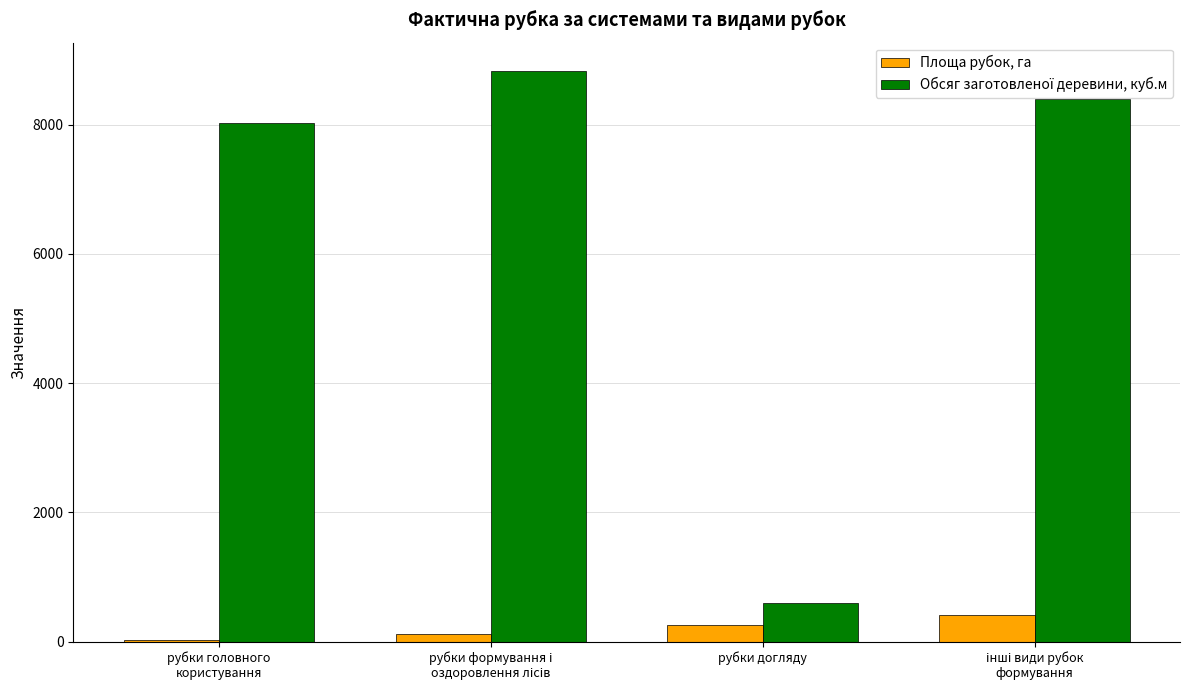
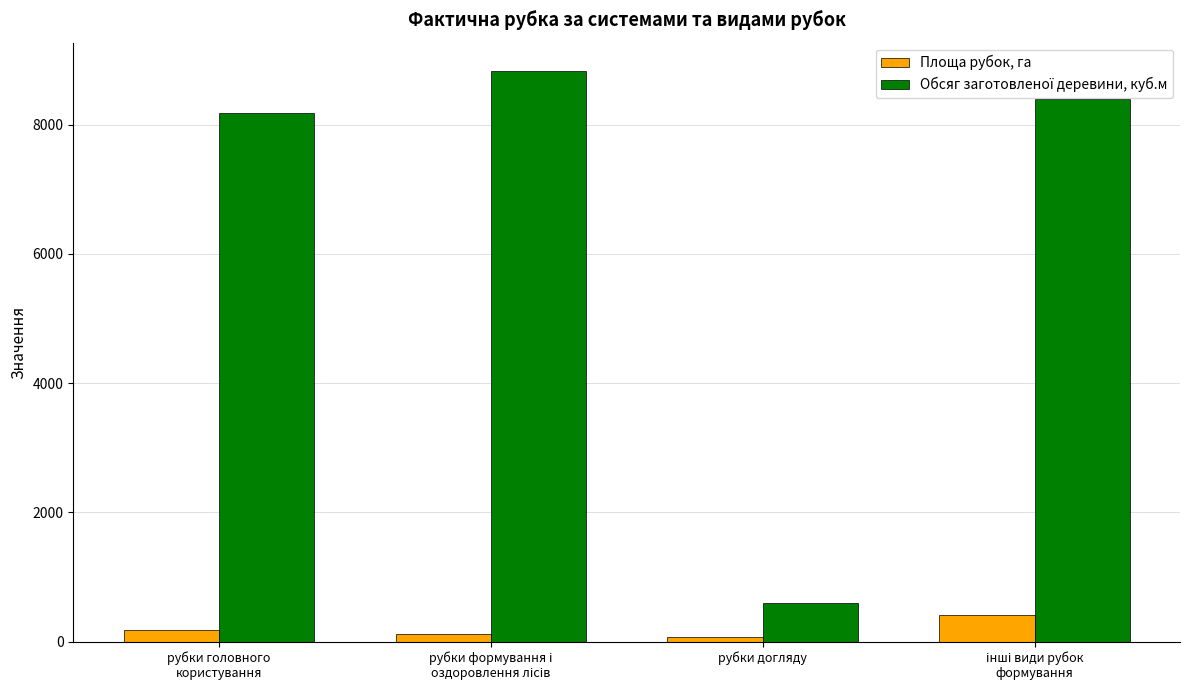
  {
    "Площа рубок, га": {
-     "рубки головного користування": 0,
+     "рубки головного користування": 200,
      "рубки формування і оздоровлення лісів": 100,
-     "рубки догляду": 300,
+     "рубки догляду": 100,
      "інші види рубок формування": 400
    },
    "Обсяг заготовленої деревини, куб.м": {
-     "рубки головного користування": 8000,
+     "рубки головного користування": 8200,
      "рубки формування і оздоровлення лісів": 8800,
      "рубки догляду": 600,
      "інші види рубок формування": 8400
    }
  }
